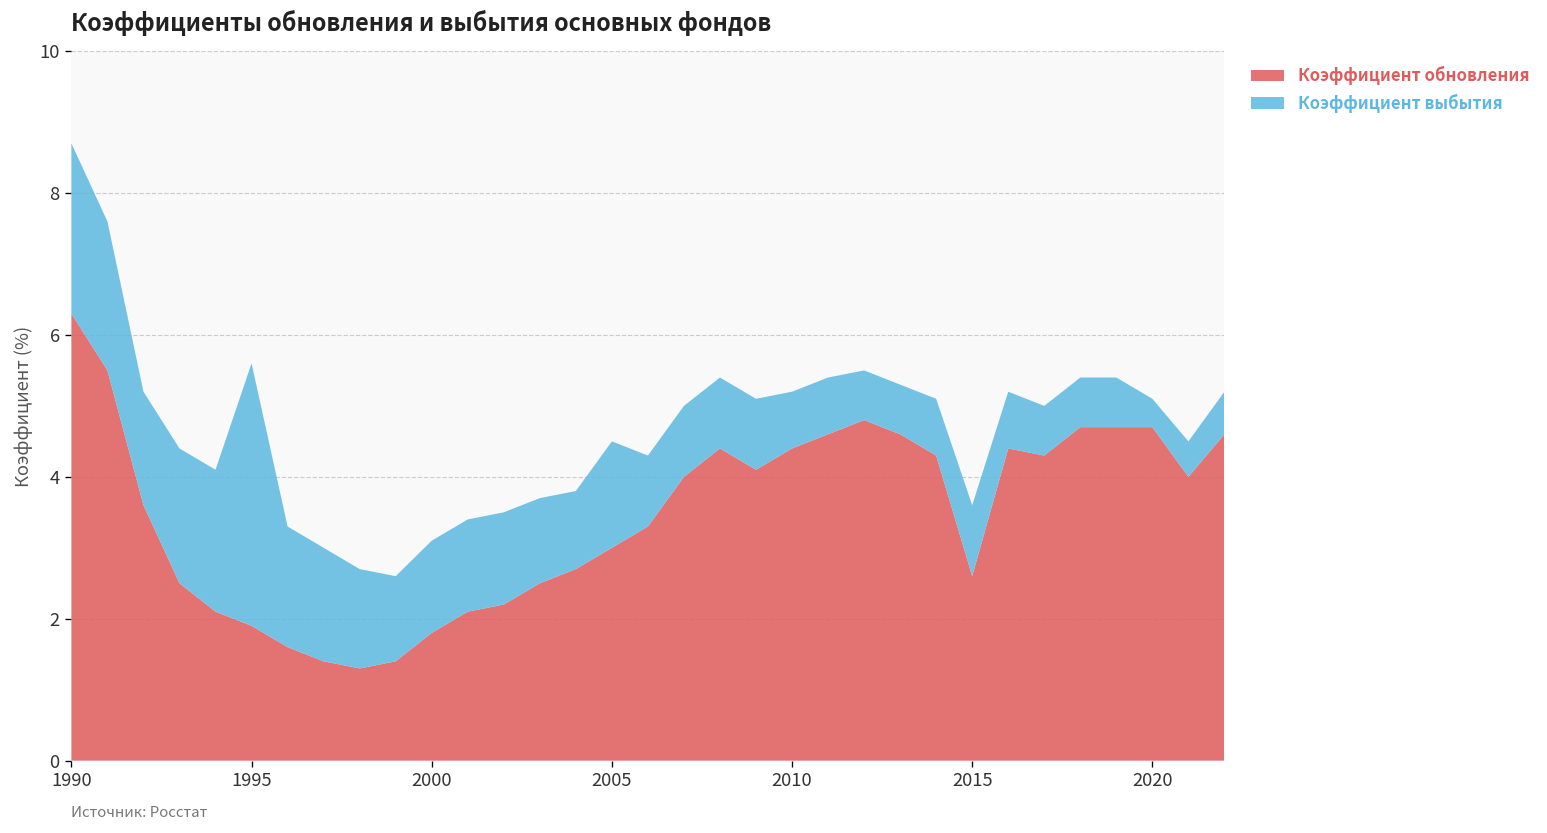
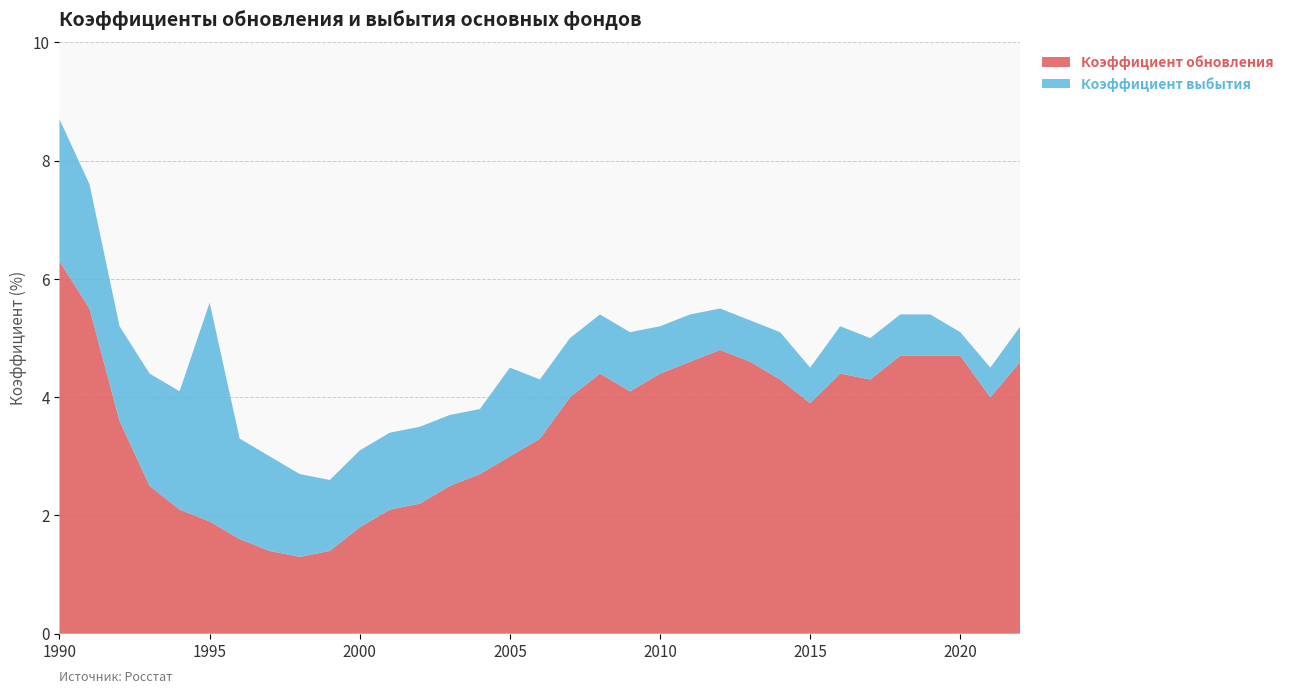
  {
    "Коэффициент обновления": {
      "1990": 6.3,
      "1995": 1.9,
      "2000": 1.8,
      "2005": 3.0,
      "2010": 4.4,
-     "2015": 2.6,
+     "2015": 3.9,
      "2020": 4.7
    },
    "Коэффициент выбытия": {
      "1990": 2.4,
      "1995": 3.7,
      "2000": 1.3,
      "2005": 1.5,
      "2010": 0.8,
-     "2015": 1.0,
+     "2015": 0.6,
      "2020": 0.4
    }
  }
